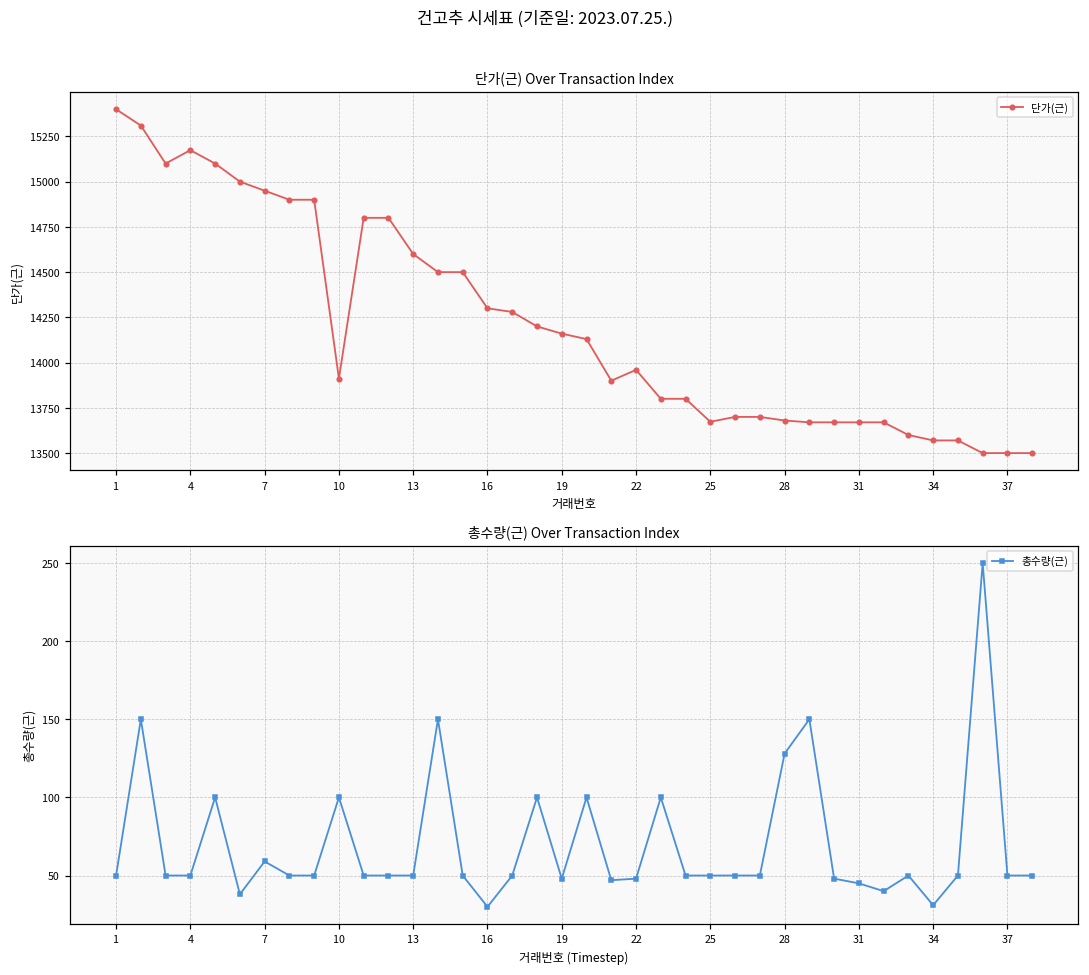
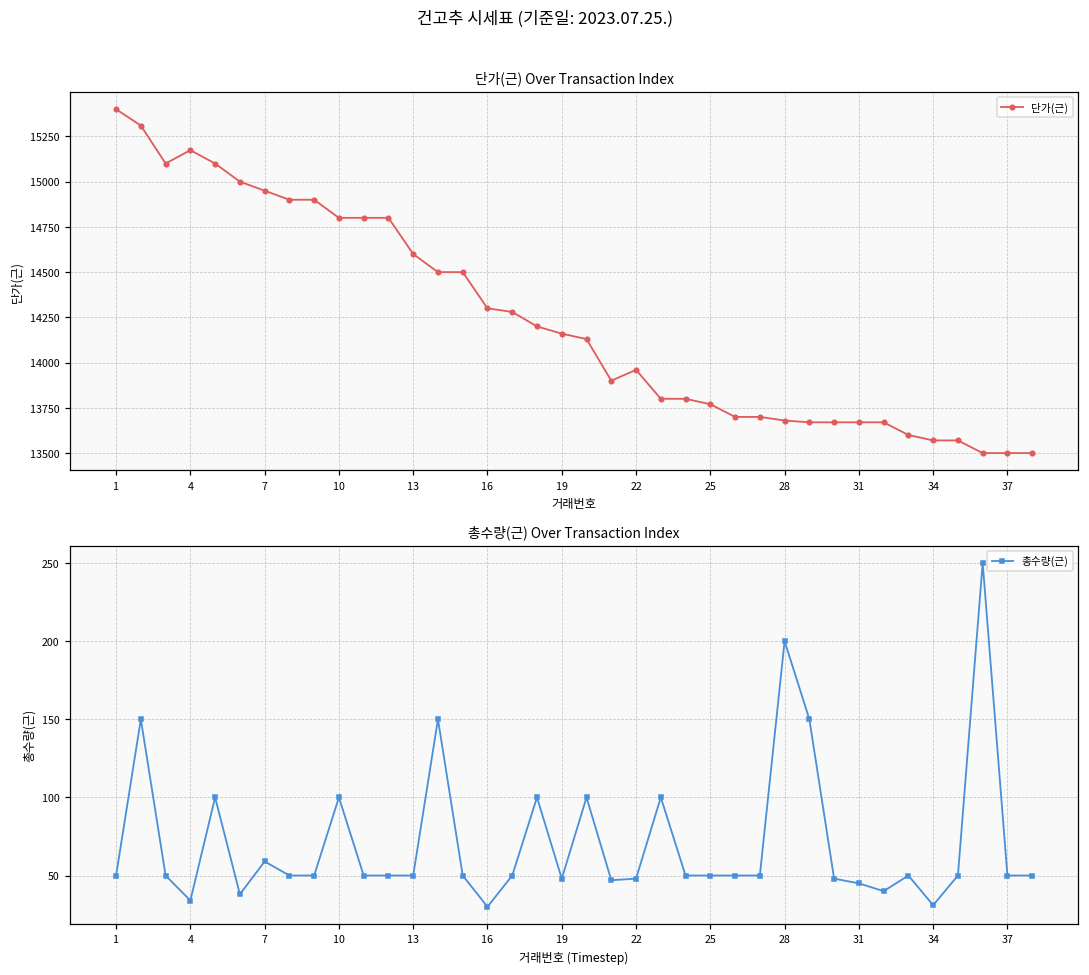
  {
    "단가(근) Over Transaction Index": {
      "1": 15400,
      "4": 15170,
      "7": 14950,
-     "10": 13910,
+     "10": 14800,
      "13": 14600,
      "16": 14300,
      "19": 14160,
      "22": 13960,
-     "25": 13670,
+     "25": 13770,
      "28": 13680,
      "31": 13670,
      "34": 13570,
      "37": 13500
    },
    "총수량(근) Over Transaction Index": {
      "1": 50,
-     "4": 50,
+     "4": 34,
      "7": 59,
      "10": 100,
      "13": 50,
      "16": 30,
      "19": 48,
      "22": 48,
      "25": 50,
-     "28": 128,
+     "28": 200,
      "31": 45,
      "34": 31,
      "37": 50
    }
  }
